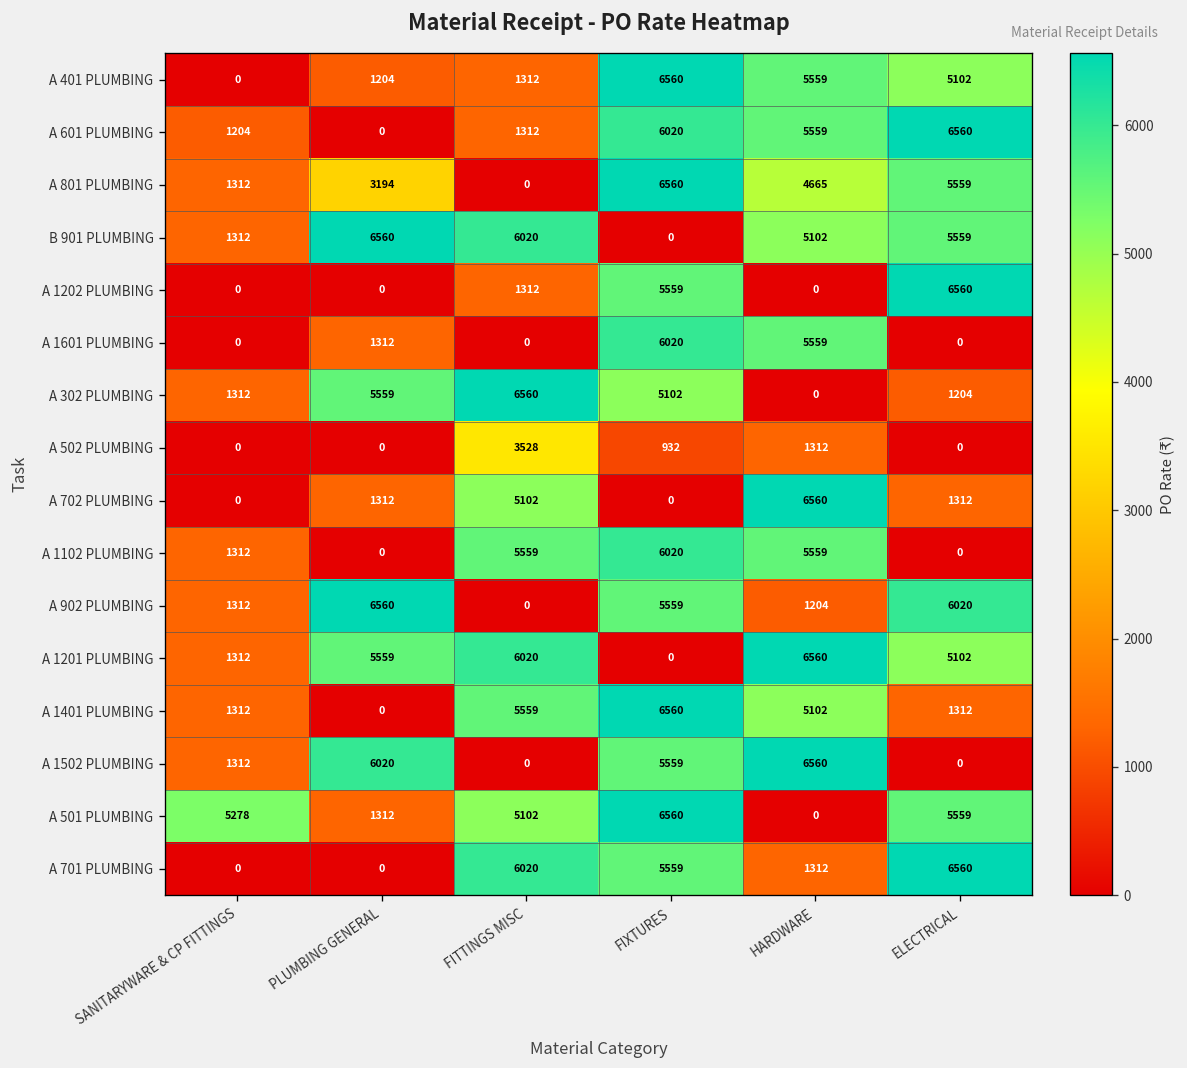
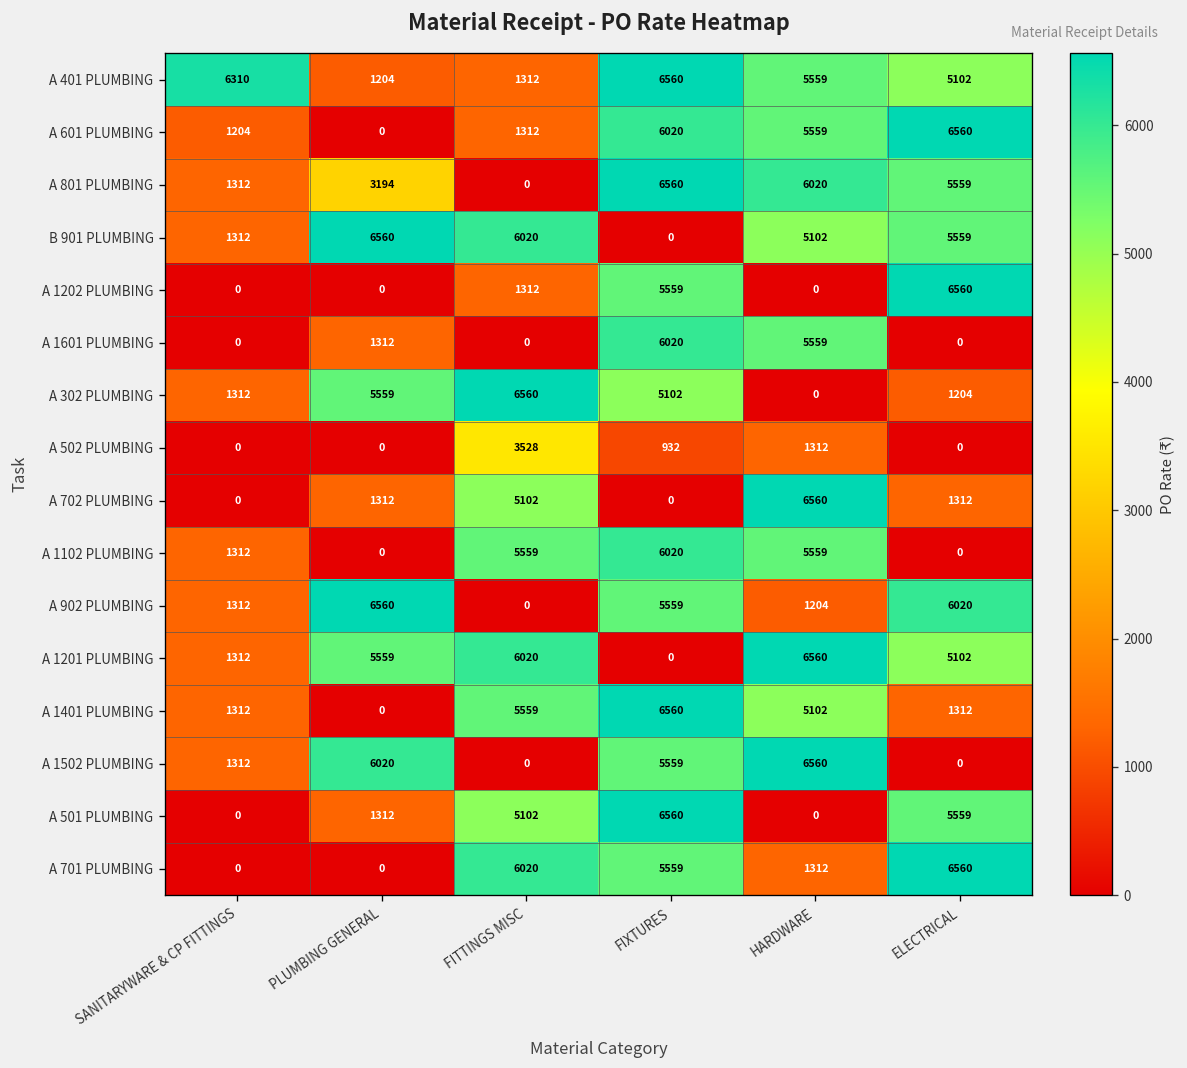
  {
    "A 401 PLUMBING": {
-     "SANITARYWARE & CP FITTINGS": 0,
+     "SANITARYWARE & CP FITTINGS": 6310,
      "PLUMBING GENERAL": 1204,
      "FITTINGS MISC": 1312,
      "FIXTURES": 6560,
      "HARDWARE": 5559,
      "ELECTRICAL": 5102
    },
    "A 601 PLUMBING": {
      "SANITARYWARE & CP FITTINGS": 1204,
      "PLUMBING GENERAL": 0,
      "FITTINGS MISC": 1312,
      "FIXTURES": 6020,
      "HARDWARE": 5559,
      "ELECTRICAL": 6560
    },
    "A 801 PLUMBING": {
      "SANITARYWARE & CP FITTINGS": 1312,
      "PLUMBING GENERAL": 3194,
      "FITTINGS MISC": 0,
      "FIXTURES": 6560,
-     "HARDWARE": 4665,
+     "HARDWARE": 6020,
      "ELECTRICAL": 5559
    },
    "B 901 PLUMBING": {
      "SANITARYWARE & CP FITTINGS": 1312,
      "PLUMBING GENERAL": 6560,
      "FITTINGS MISC": 6020,
      "FIXTURES": 0,
      "HARDWARE": 5102,
      "ELECTRICAL": 5559
    },
    "A 1202 PLUMBING": {
      "SANITARYWARE & CP FITTINGS": 0,
      "PLUMBING GENERAL": 0,
      "FITTINGS MISC": 1312,
      "FIXTURES": 5559,
      "HARDWARE": 0,
      "ELECTRICAL": 6560
    },
    "A 1601 PLUMBING": {
      "SANITARYWARE & CP FITTINGS": 0,
      "PLUMBING GENERAL": 1312,
      "FITTINGS MISC": 0,
      "FIXTURES": 6020,
      "HARDWARE": 5559,
      "ELECTRICAL": 0
    },
    "A 302 PLUMBING": {
      "SANITARYWARE & CP FITTINGS": 1312,
      "PLUMBING GENERAL": 5559,
      "FITTINGS MISC": 6560,
      "FIXTURES": 5102,
      "HARDWARE": 0,
      "ELECTRICAL": 1204
    },
    "A 502 PLUMBING": {
      "SANITARYWARE & CP FITTINGS": 0,
      "PLUMBING GENERAL": 0,
      "FITTINGS MISC": 3528,
      "FIXTURES": 932,
      "HARDWARE": 1312,
      "ELECTRICAL": 0
    },
    "A 702 PLUMBING": {
      "SANITARYWARE & CP FITTINGS": 0,
      "PLUMBING GENERAL": 1312,
      "FITTINGS MISC": 5102,
      "FIXTURES": 0,
      "HARDWARE": 6560,
      "ELECTRICAL": 1312
    },
    "A 1102 PLUMBING": {
      "SANITARYWARE & CP FITTINGS": 1312,
      "PLUMBING GENERAL": 0,
      "FITTINGS MISC": 5559,
      "FIXTURES": 6020,
      "HARDWARE": 5559,
      "ELECTRICAL": 0
    },
    "A 902 PLUMBING": {
      "SANITARYWARE & CP FITTINGS": 1312,
      "PLUMBING GENERAL": 6560,
      "FITTINGS MISC": 0,
      "FIXTURES": 5559,
      "HARDWARE": 1204,
      "ELECTRICAL": 6020
    },
    "A 1201 PLUMBING": {
      "SANITARYWARE & CP FITTINGS": 1312,
      "PLUMBING GENERAL": 5559,
      "FITTINGS MISC": 6020,
      "FIXTURES": 0,
      "HARDWARE": 6560,
      "ELECTRICAL": 5102
    },
    "A 1401 PLUMBING": {
      "SANITARYWARE & CP FITTINGS": 1312,
      "PLUMBING GENERAL": 0,
      "FITTINGS MISC": 5559,
      "FIXTURES": 6560,
      "HARDWARE": 5102,
      "ELECTRICAL": 1312
    },
    "A 1502 PLUMBING": {
      "SANITARYWARE & CP FITTINGS": 1312,
      "PLUMBING GENERAL": 6020,
      "FITTINGS MISC": 0,
      "FIXTURES": 5559,
      "HARDWARE": 6560,
      "ELECTRICAL": 0
    },
    "A 501 PLUMBING": {
-     "SANITARYWARE & CP FITTINGS": 5278,
+     "SANITARYWARE & CP FITTINGS": 0,
      "PLUMBING GENERAL": 1312,
      "FITTINGS MISC": 5102,
      "FIXTURES": 6560,
      "HARDWARE": 0,
      "ELECTRICAL": 5559
    },
    "A 701 PLUMBING": {
      "SANITARYWARE & CP FITTINGS": 0,
      "PLUMBING GENERAL": 0,
      "FITTINGS MISC": 6020,
      "FIXTURES": 5559,
      "HARDWARE": 1312,
      "ELECTRICAL": 6560
    }
  }
